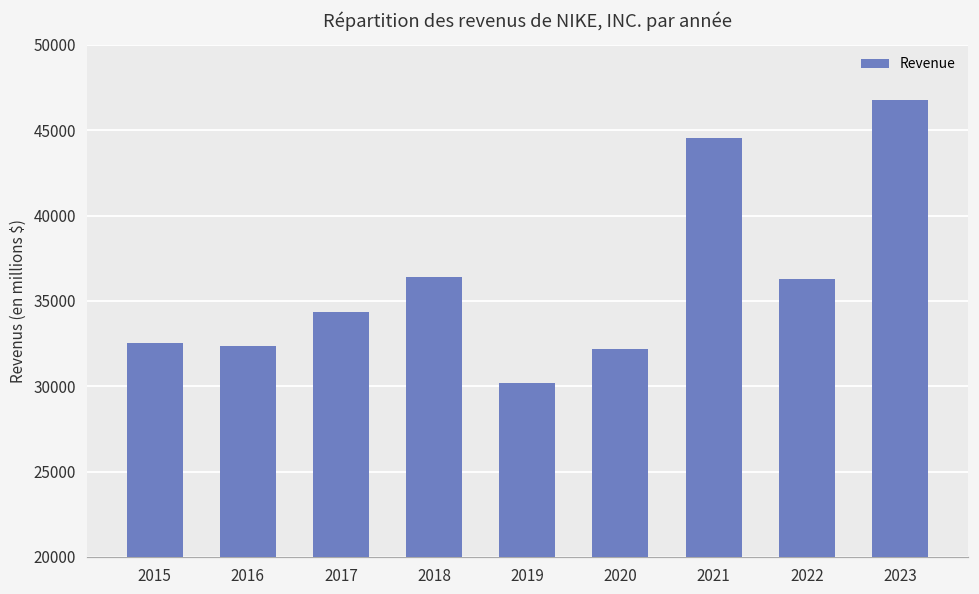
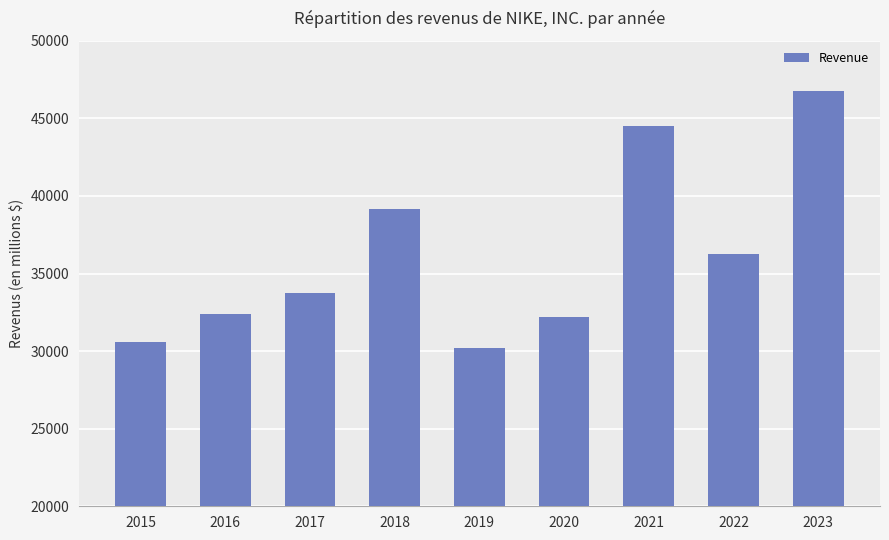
  {
-   "2015": 32500,
+   "2015": 30600,
    "2016": 32400,
-   "2017": 34400,
-   "2018": 36400,
+   "2017": 33800,
+   "2018": 39200,
    "2019": 30200,
    "2020": 32200,
    "2021": 44500,
    "2022": 36300,
    "2023": 46800
  }
